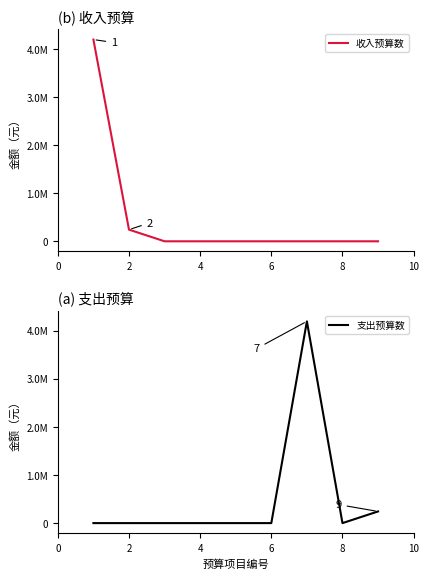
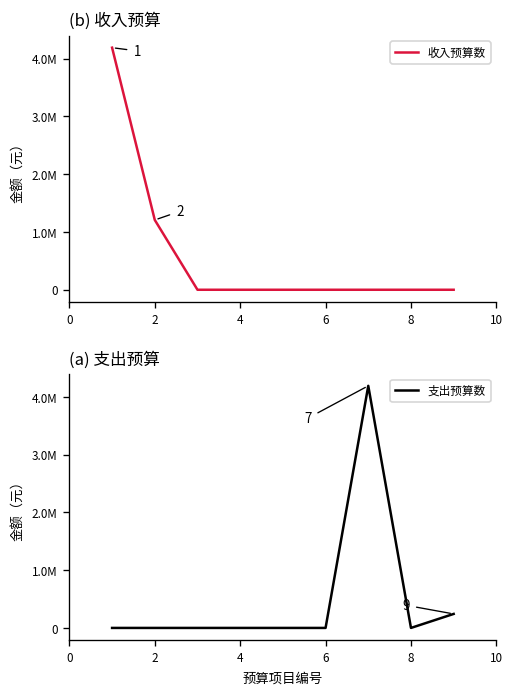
  {
    "(b) 收入预算": {
-     "2": 200000,
+     "2": 1200000,
      "4": 0,
      "6": 0,
      "8": 0
    },
    "(a) 支出预算": {
      "2": 0,
      "4": 0,
      "6": 0,
      "8": 0
    }
  }
